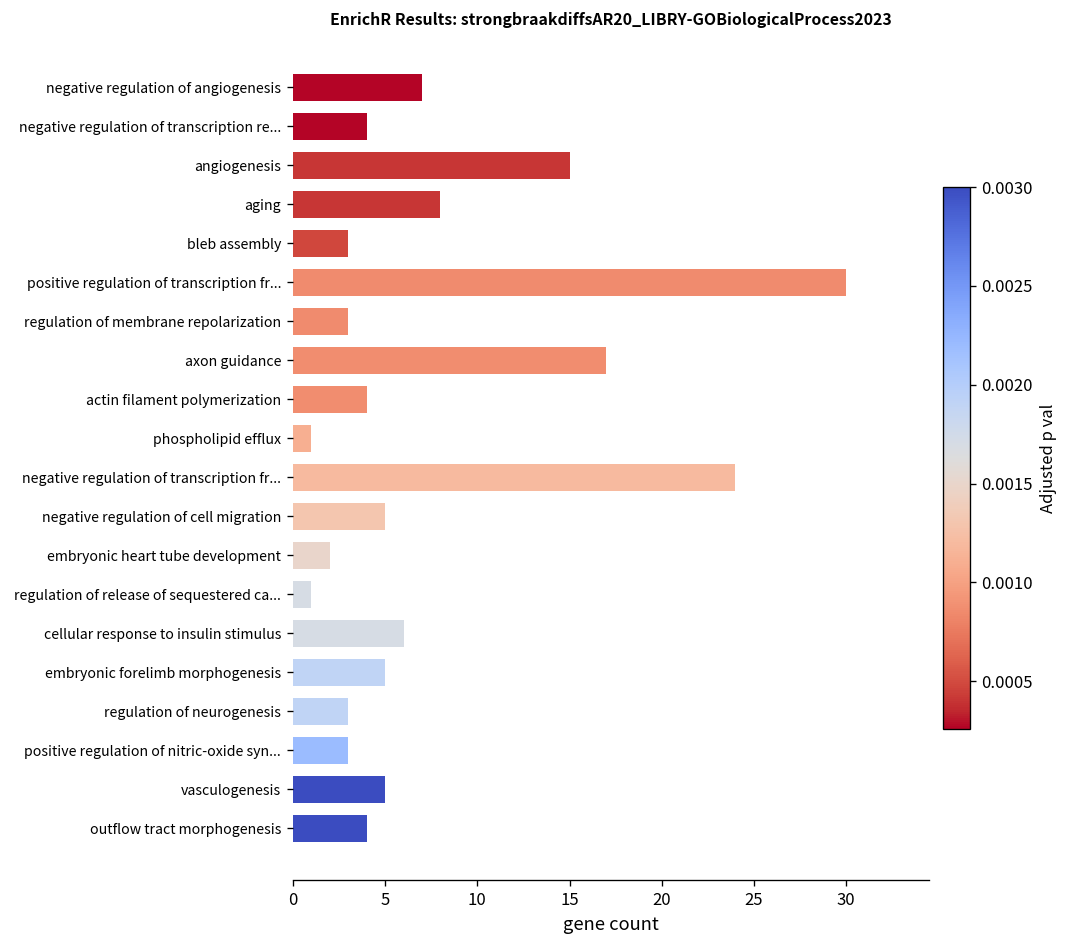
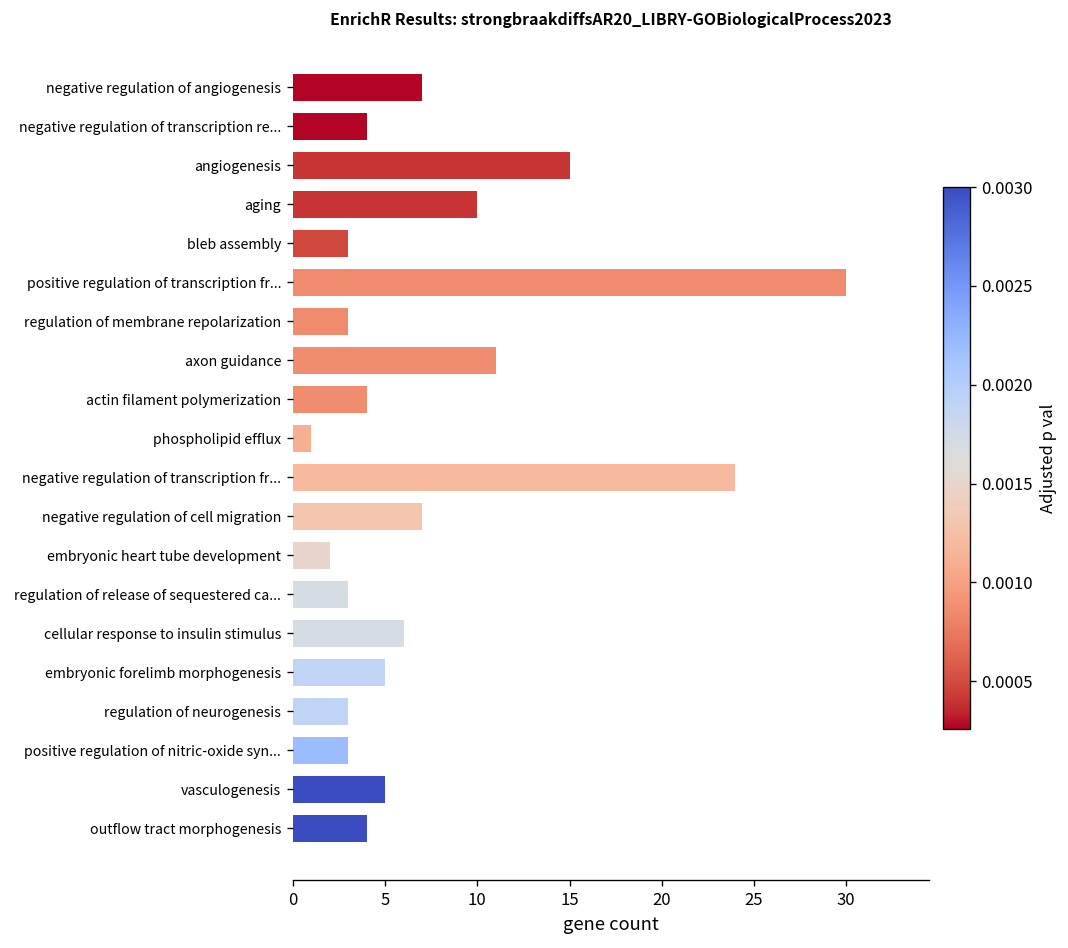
  {
    "negative regulation of angiogenesis": 7,
    "negative regulation of transcription re...": 4,
    "angiogenesis": 15,
-   "aging": 8,
+   "aging": 10,
    "bleb assembly": 3,
    "positive regulation of transcription fr...": 30,
    "regulation of membrane repolarization": 3,
-   "axon guidance": 17,
+   "axon guidance": 11,
    "actin filament polymerization": 4,
    "phospholipid efflux": 1,
    "negative regulation of transcription fr...": 24,
-   "negative regulation of cell migration": 5,
+   "negative regulation of cell migration": 7,
    "embryonic heart tube development": 2,
-   "regulation of release of sequestered ca...": 1,
+   "regulation of release of sequestered ca...": 3,
    "cellular response to insulin stimulus": 6,
    "embryonic forelimb morphogenesis": 5,
    "regulation of neurogenesis": 3,
    "positive regulation of nitric-oxide syn...": 3,
    "vasculogenesis": 5,
    "outflow tract morphogenesis": 4
  }
